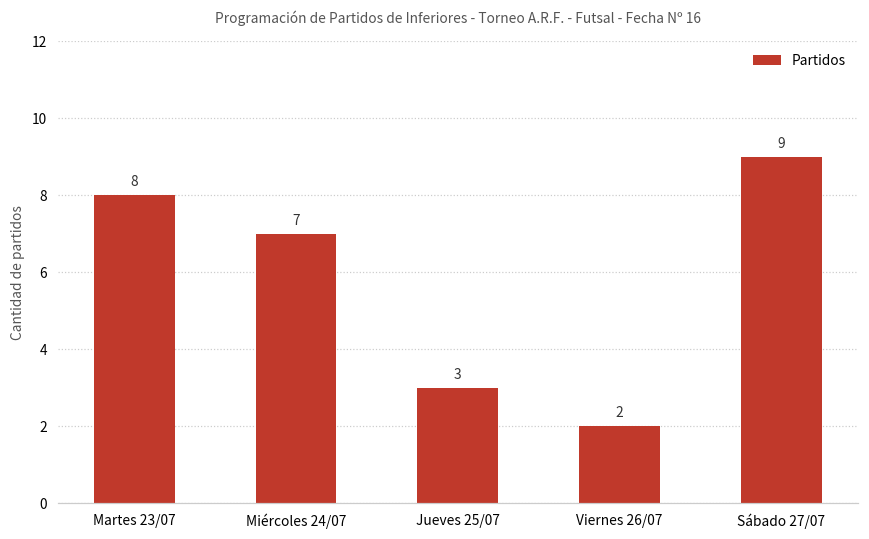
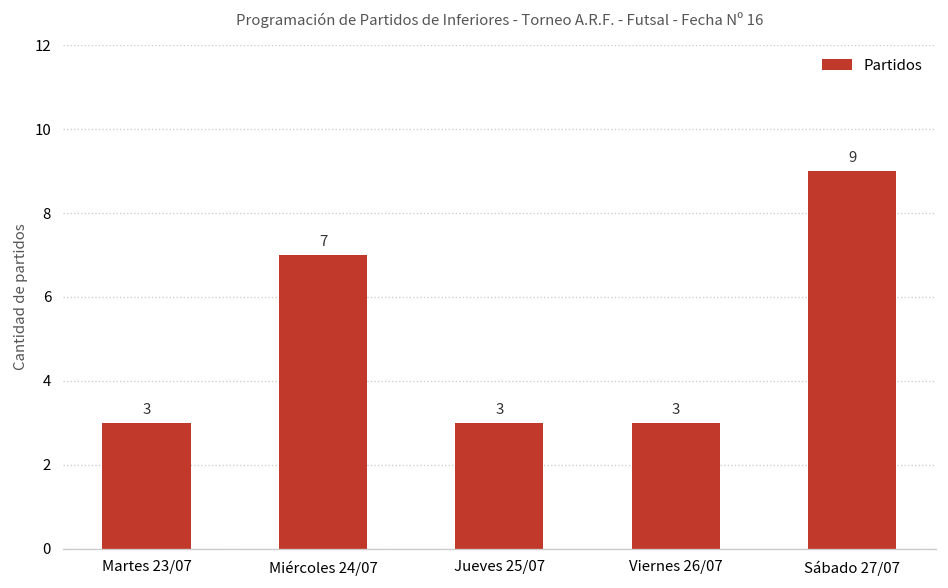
  {
-   "Martes 23/07": 8,
+   "Martes 23/07": 3,
    "Miércoles 24/07": 7,
    "Jueves 25/07": 3,
-   "Viernes 26/07": 2,
+   "Viernes 26/07": 3,
    "Sábado 27/07": 9
  }
